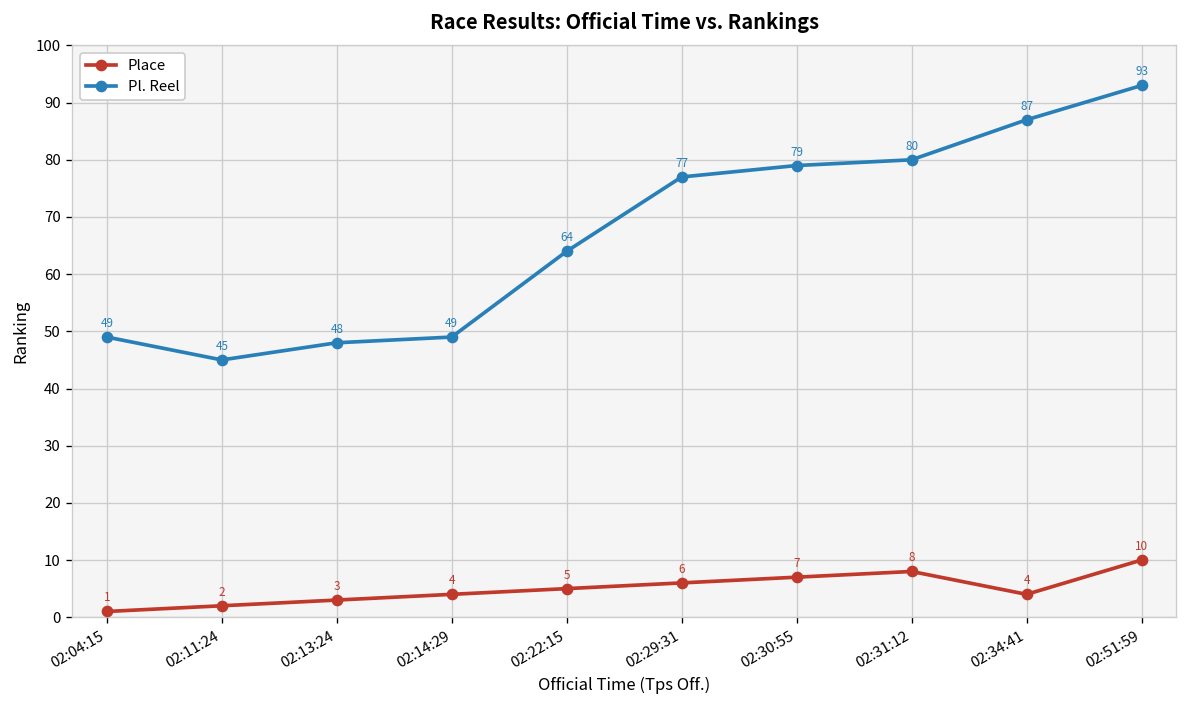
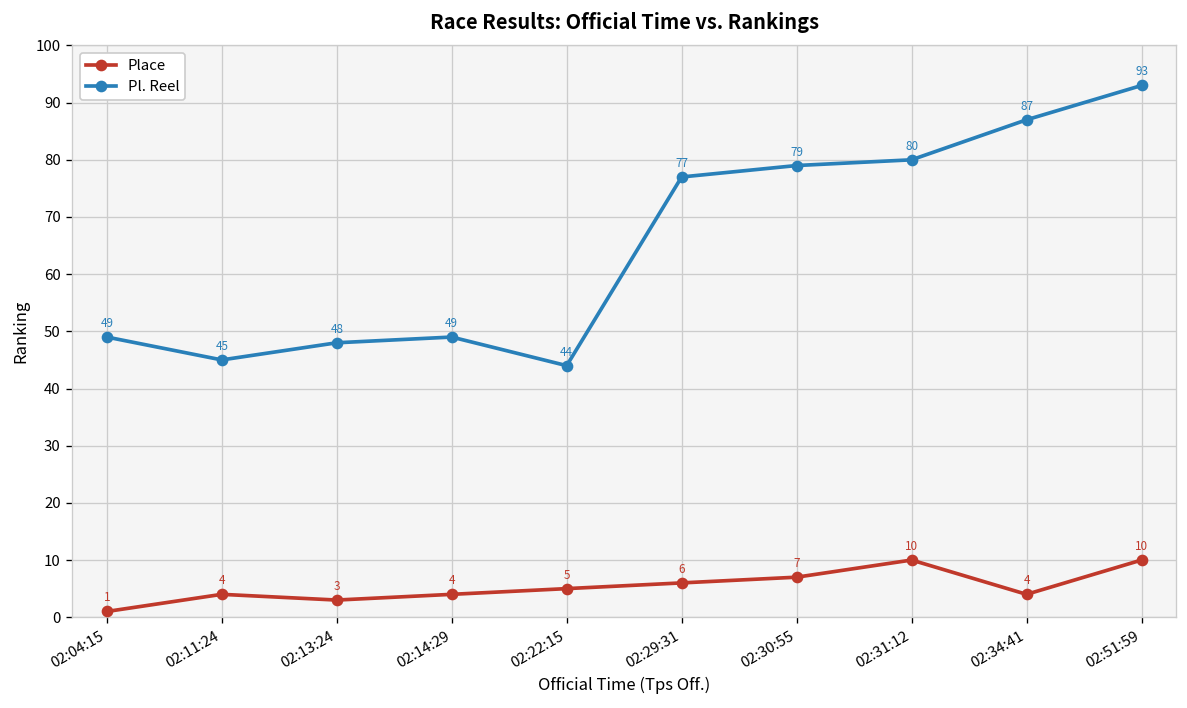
  {
    "Place": {
      "02:04:15": 1,
-     "02:11:24": 2,
+     "02:11:24": 4,
      "02:13:24": 3,
      "02:14:29": 4,
      "02:22:15": 5,
      "02:29:31": 6,
      "02:30:55": 7,
-     "02:31:12": 8,
+     "02:31:12": 10,
      "02:34:41": 4,
      "02:51:59": 10
    },
    "Pl. Reel": {
      "02:04:15": 49,
      "02:11:24": 45,
      "02:13:24": 48,
      "02:14:29": 49,
-     "02:22:15": 64,
+     "02:22:15": 44,
      "02:29:31": 77,
      "02:30:55": 79,
      "02:31:12": 80,
      "02:34:41": 87,
      "02:51:59": 93
    }
  }
